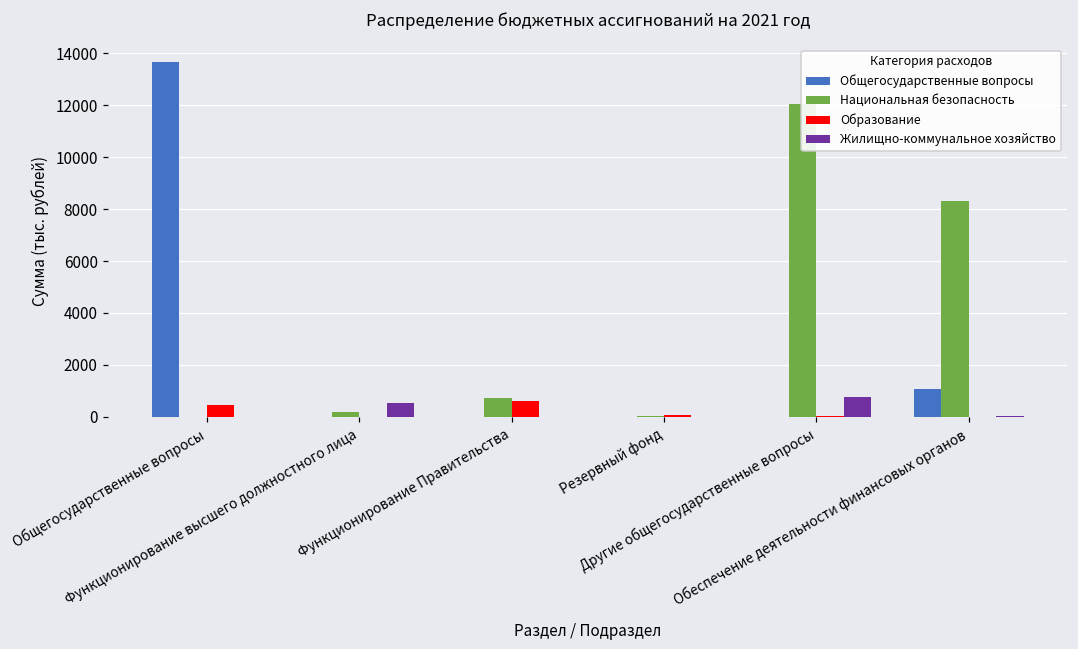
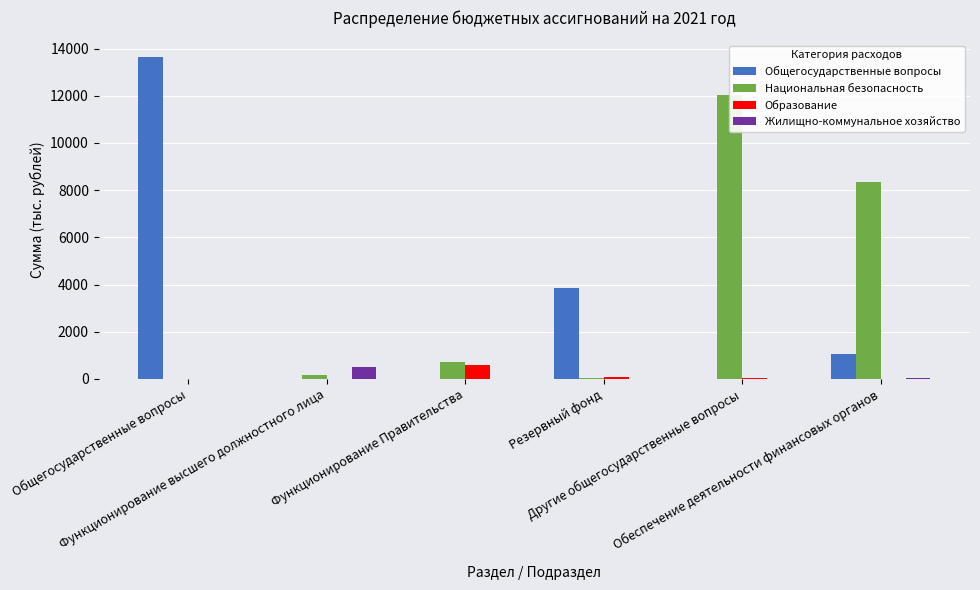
  {
    "Общегосударственные вопросы": {
      "Общегосударственные вопросы": 13700,
      "Функционирование высшего должностного лица": 0,
      "Функционирование Правительства": 0,
-     "Резервный фонд": 0,
+     "Резервный фонд": 3800,
      "Другие общегосударственные вопросы": 0,
      "Обеспечение деятельности финансовых органов": 1100
    },
    "Национальная безопасность": {
      "Общегосударственные вопросы": 0,
      "Функционирование высшего должностного лица": 200,
      "Функционирование Правительства": 700,
      "Обеспечение деятельности финансовых органов": 8300
    },
    "Образование": {
-     "Общегосударственные вопросы": 400,
+     "Общегосударственные вопросы": 0,
      "Функционирование высшего должностного лица": 0,
      "Функционирование Правительства": 600,
      "Обеспечение деятельности финансовых органов": 0
    },
    "Жилищно-коммунальное хозяйство": {
      "Общегосударственные вопросы": 0,
      "Функционирование высшего должностного лица": 500,
      "Функционирование Правительства": 0,
      "Резервный фонд": 0,
-     "Другие общегосударственные вопросы": 700
+     "Другие общегосударственные вопросы": 0
    }
  }
